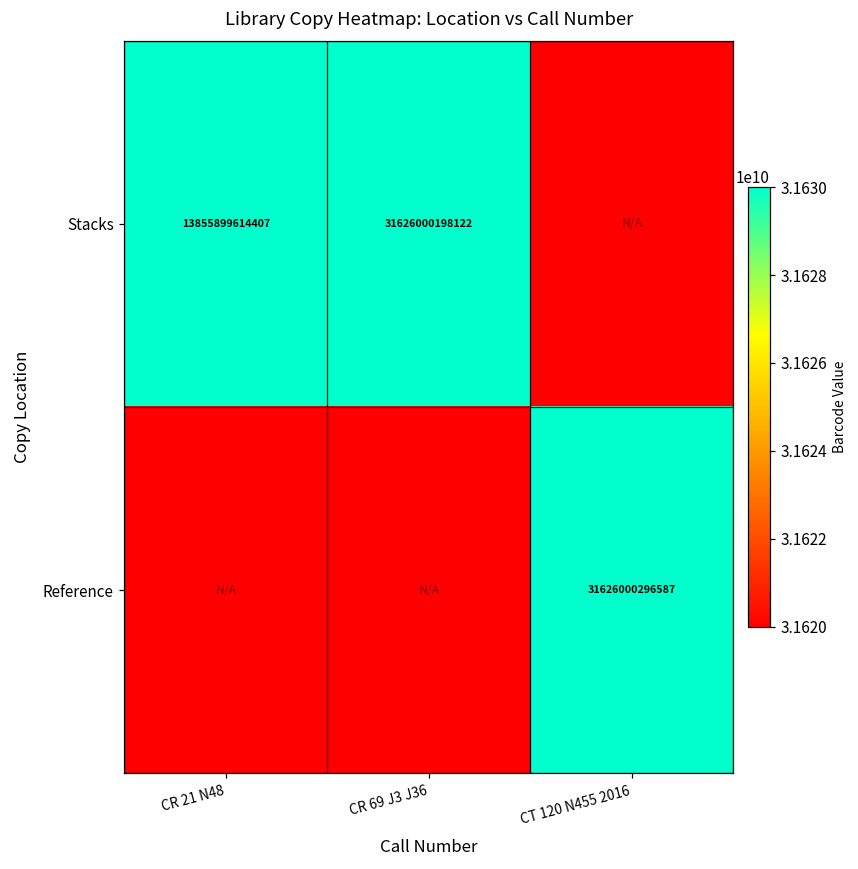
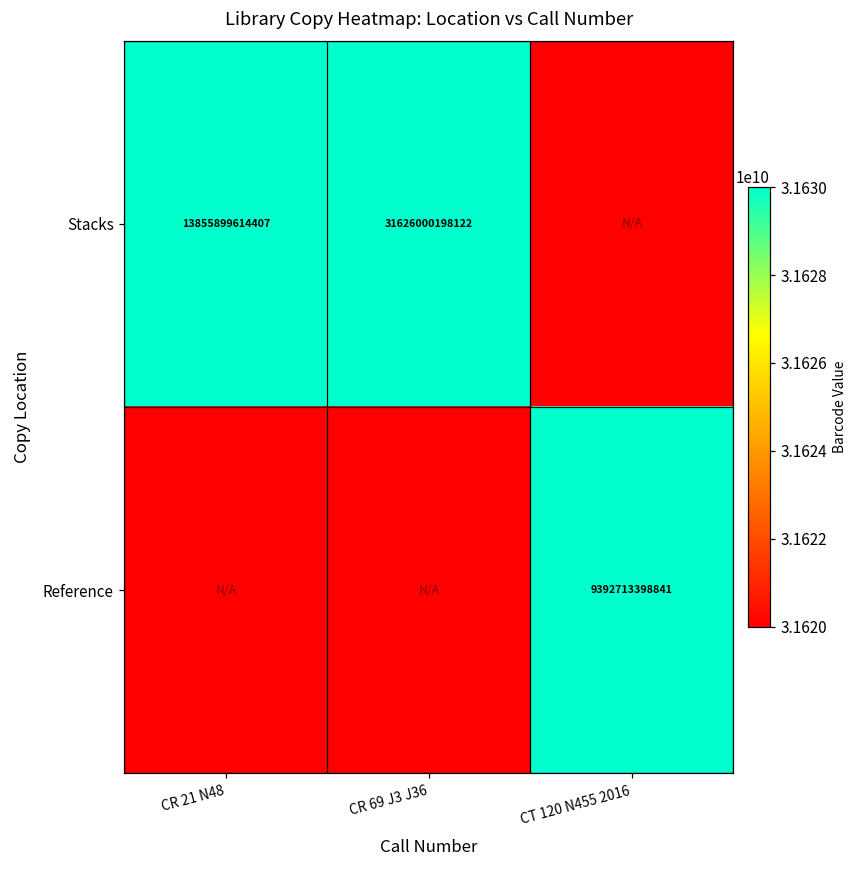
  {
    "Stacks": {
      "CR 21 N48": 13855899614407,
      "CR 69 J3 J36": 31626000198122
    },
    "Reference": {
-     "CT 120 N455 2016": 31626000296587
+     "CT 120 N455 2016": 9392713398841
    }
  }
